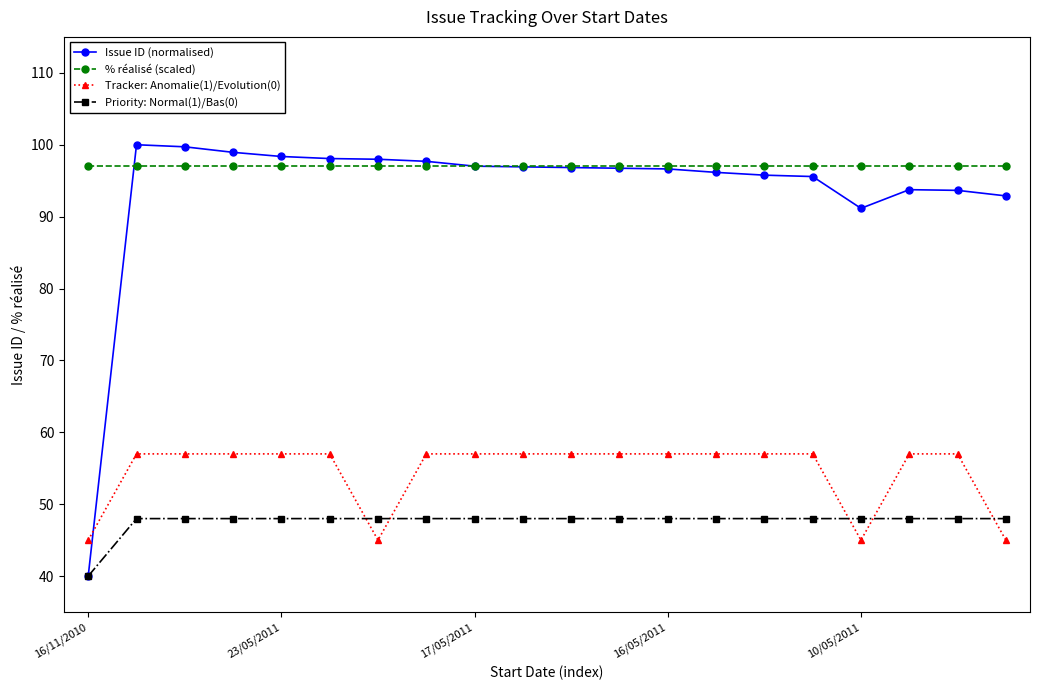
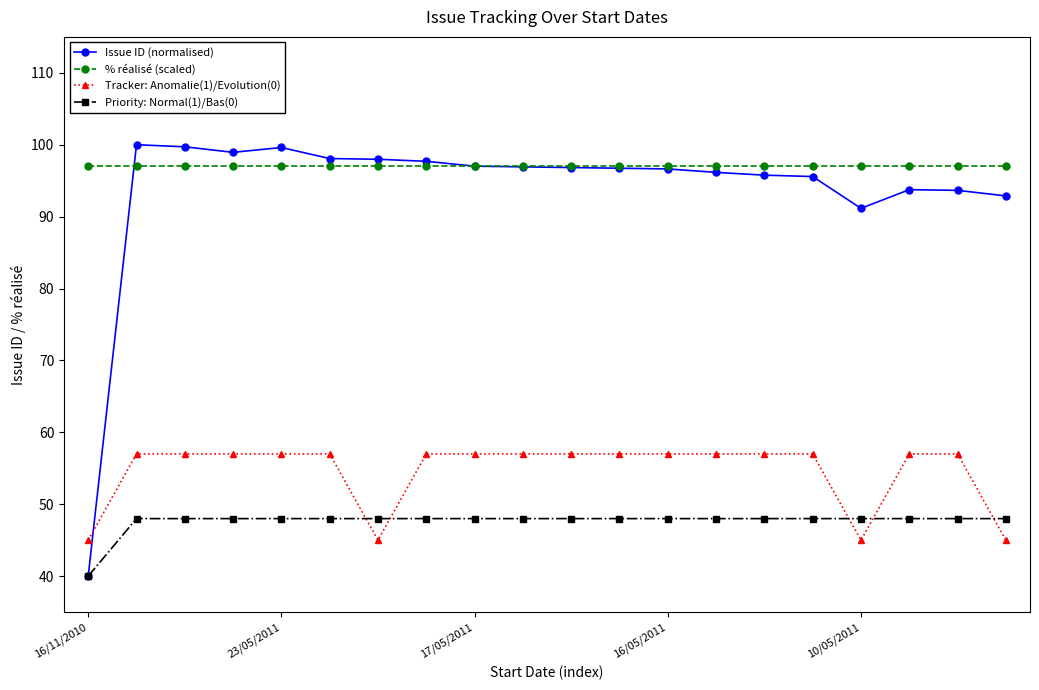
  {
    "Issue ID (normalised)": {
-     "23/05/2011": 98,
+     "23/05/2011": 100,
      "10/05/2011": 91
    },
    "% réalisé (scaled)": {
      "16/11/2010": 97,
      "23/05/2011": 97,
      "10/05/2011": 97
    },
    "Tracker: Anomalie(1)/Evolution(0)": {
      "16/11/2010": 45,
      "23/05/2011": 57,
      "10/05/2011": 45
    },
    "Priority: Normal(1)/Bas(0)": {
      "23/05/2011": 48,
      "10/05/2011": 48
    }
  }
